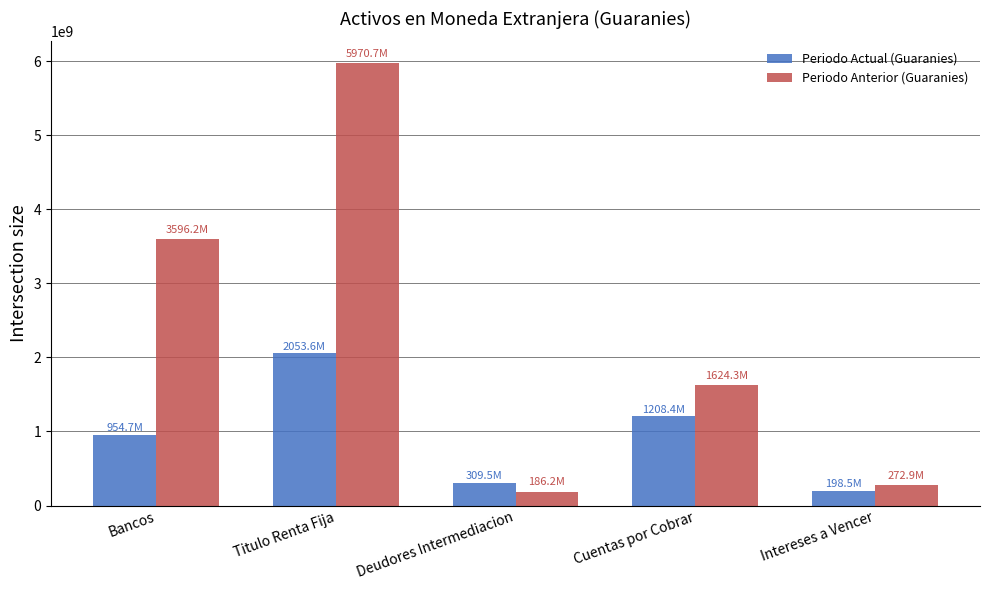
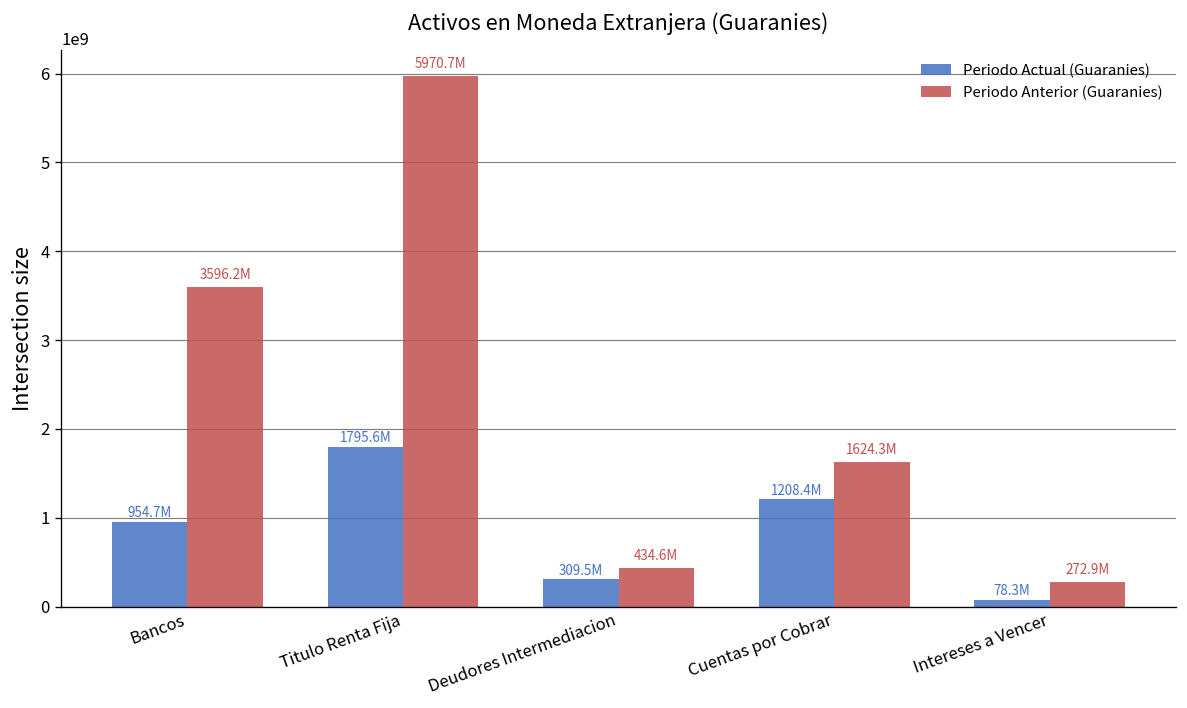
  {
    "Periodo Actual (Guaranies)": {
      "Bancos": "954.7M",
-     "Titulo Renta Fija": "2053.6M",
+     "Titulo Renta Fija": "1795.6M",
      "Deudores Intermediacion": "309.5M",
      "Cuentas por Cobrar": "1208.4M",
-     "Intereses a Vencer": "198.5M"
+     "Intereses a Vencer": "78.3M"
    },
    "Periodo Anterior (Guaranies)": {
      "Bancos": "3596.2M",
      "Titulo Renta Fija": "5970.7M",
-     "Deudores Intermediacion": "186.2M",
+     "Deudores Intermediacion": "434.6M",
      "Cuentas por Cobrar": "1624.3M",
      "Intereses a Vencer": "272.9M"
    }
  }
